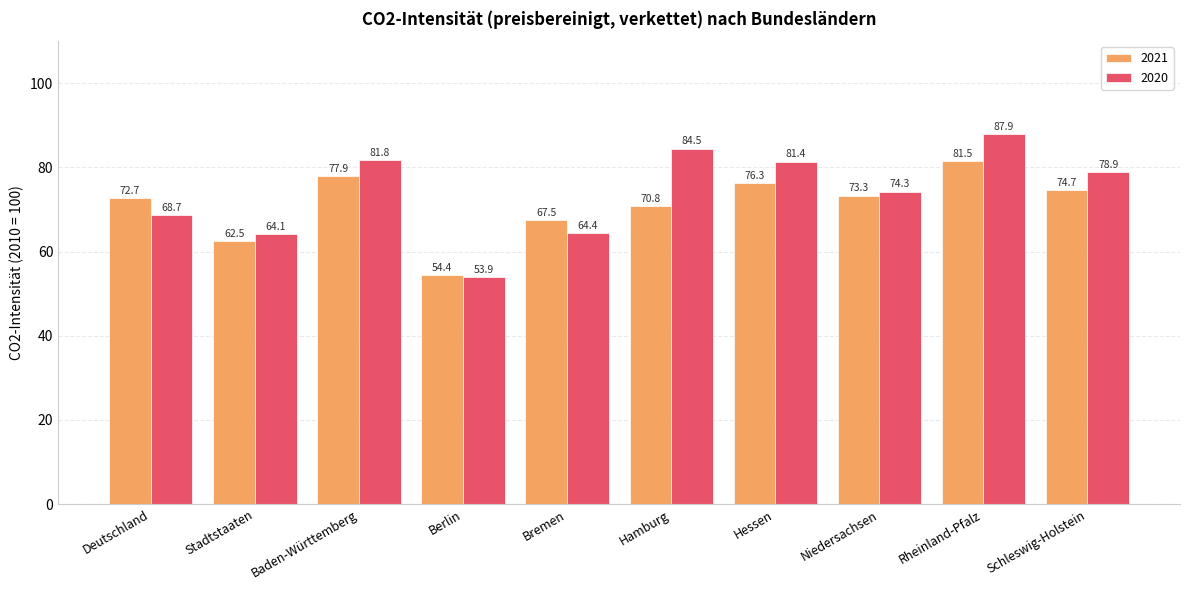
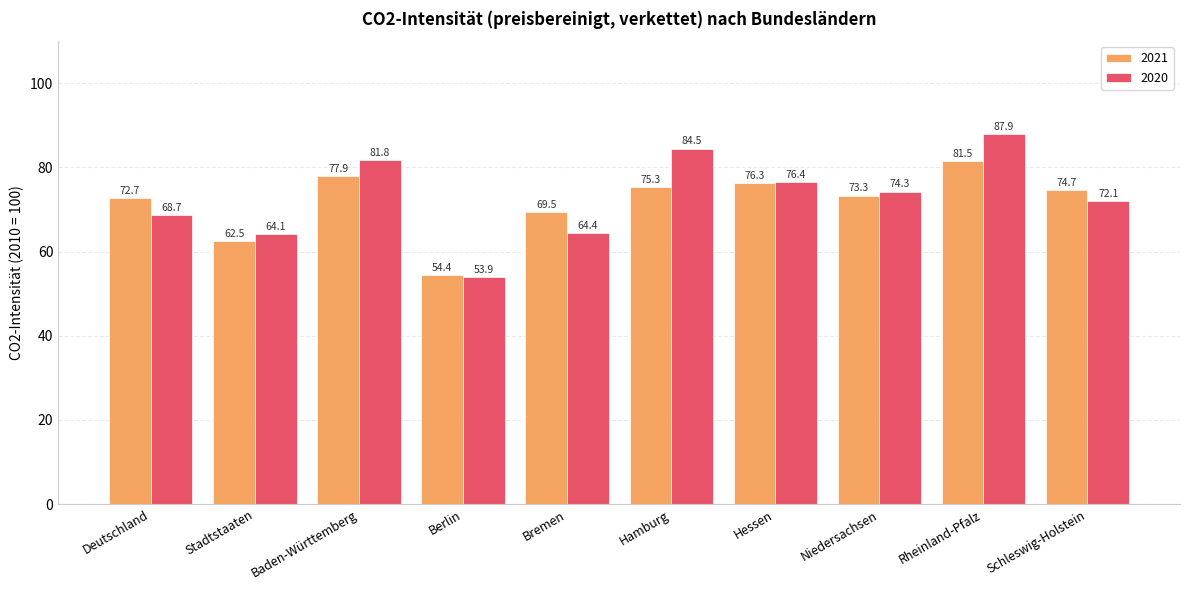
  {
    "2021": {
      "Deutschland": 72.7,
      "Stadtstaaten": 62.5,
      "Baden-Württemberg": 77.9,
      "Berlin": 54.4,
-     "Bremen": 67.5,
-     "Hamburg": 70.8,
+     "Bremen": 69.5,
+     "Hamburg": 75.3,
      "Hessen": 76.3,
      "Niedersachsen": 73.3,
      "Rheinland-Pfalz": 81.5,
      "Schleswig-Holstein": 74.7
    },
    "2020": {
      "Deutschland": 68.7,
      "Stadtstaaten": 64.1,
      "Baden-Württemberg": 81.8,
      "Berlin": 53.9,
      "Bremen": 64.4,
      "Hamburg": 84.5,
-     "Hessen": 81.4,
+     "Hessen": 76.4,
      "Niedersachsen": 74.3,
      "Rheinland-Pfalz": 87.9,
-     "Schleswig-Holstein": 78.9
+     "Schleswig-Holstein": 72.1
    }
  }
